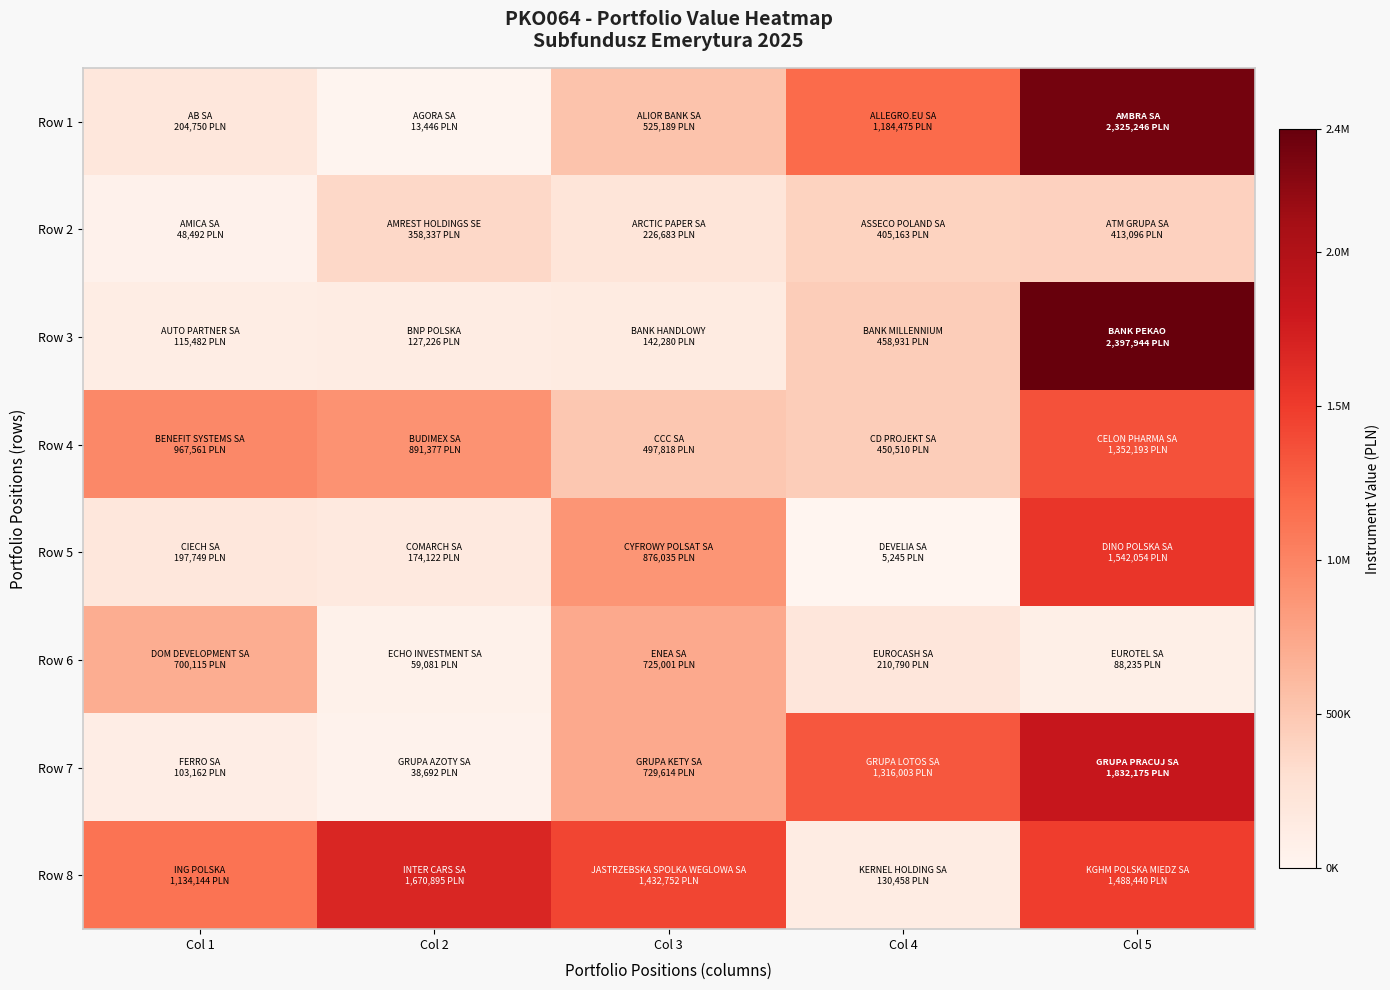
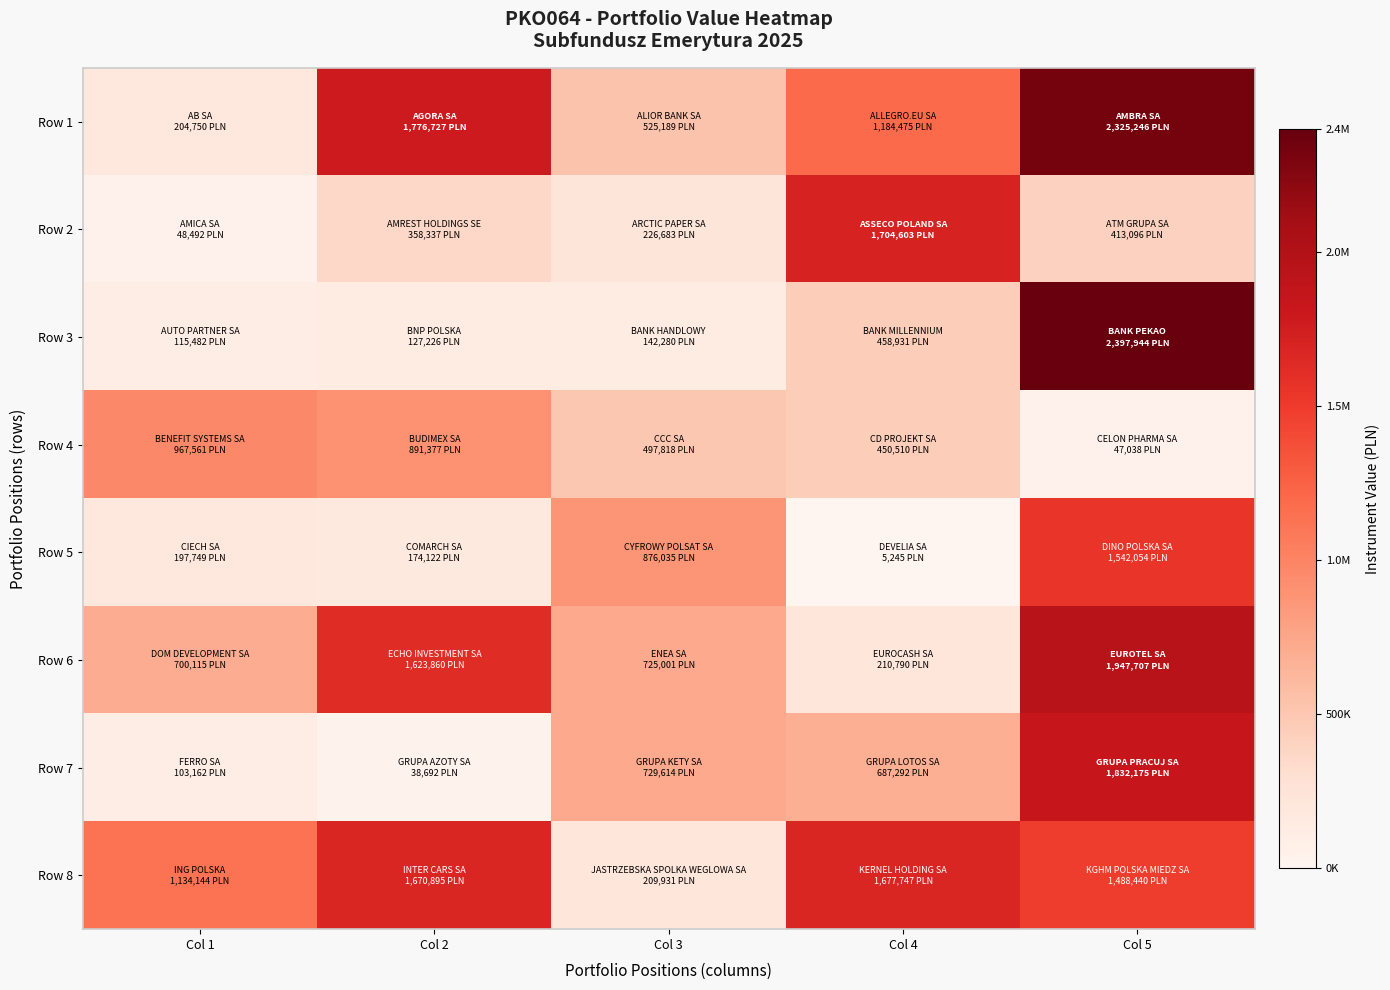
  {
    "Row 1": {
      "Col 1": "204,750",
-     "Col 2": "13,446",
+     "Col 2": "1,776,727",
      "Col 3": "525,189",
      "Col 4": "1,184,475",
      "Col 5": "2,325,246"
    },
    "Row 2": {
      "Col 1": "48,492",
      "Col 2": "358,337",
      "Col 3": "226,683",
-     "Col 4": "405,163",
+     "Col 4": "1,704,603",
      "Col 5": "413,096"
    },
    "Row 3": {
      "Col 1": "115,482",
      "Col 2": "127,226",
      "Col 3": "142,280",
      "Col 4": "458,931",
      "Col 5": "2,397,944"
    },
    "Row 4": {
      "Col 1": "967,561",
      "Col 2": "891,377",
      "Col 3": "497,818",
      "Col 4": "450,510",
-     "Col 5": "1,352,193"
+     "Col 5": "47,038"
    },
    "Row 5": {
      "Col 1": "197,749",
      "Col 2": "174,122",
      "Col 3": "876,035",
      "Col 4": "5,245",
      "Col 5": "1,542,054"
    },
    "Row 6": {
      "Col 1": "700,115",
-     "Col 2": "59,081",
+     "Col 2": "1,623,860",
      "Col 3": "725,001",
      "Col 4": "210,790",
-     "Col 5": "88,235"
+     "Col 5": "1,947,707"
    },
    "Row 7": {
      "Col 1": "103,162",
      "Col 2": "38,692",
      "Col 3": "729,614",
-     "Col 4": "1,316,003",
+     "Col 4": "687,292",
      "Col 5": "1,832,175"
    },
    "Row 8": {
      "Col 1": "1,134,144",
      "Col 2": "1,670,895",
-     "Col 3": "1,432,752",
-     "Col 4": "130,458",
+     "Col 3": "209,931",
+     "Col 4": "1,677,747",
      "Col 5": "1,488,440"
    }
  }
